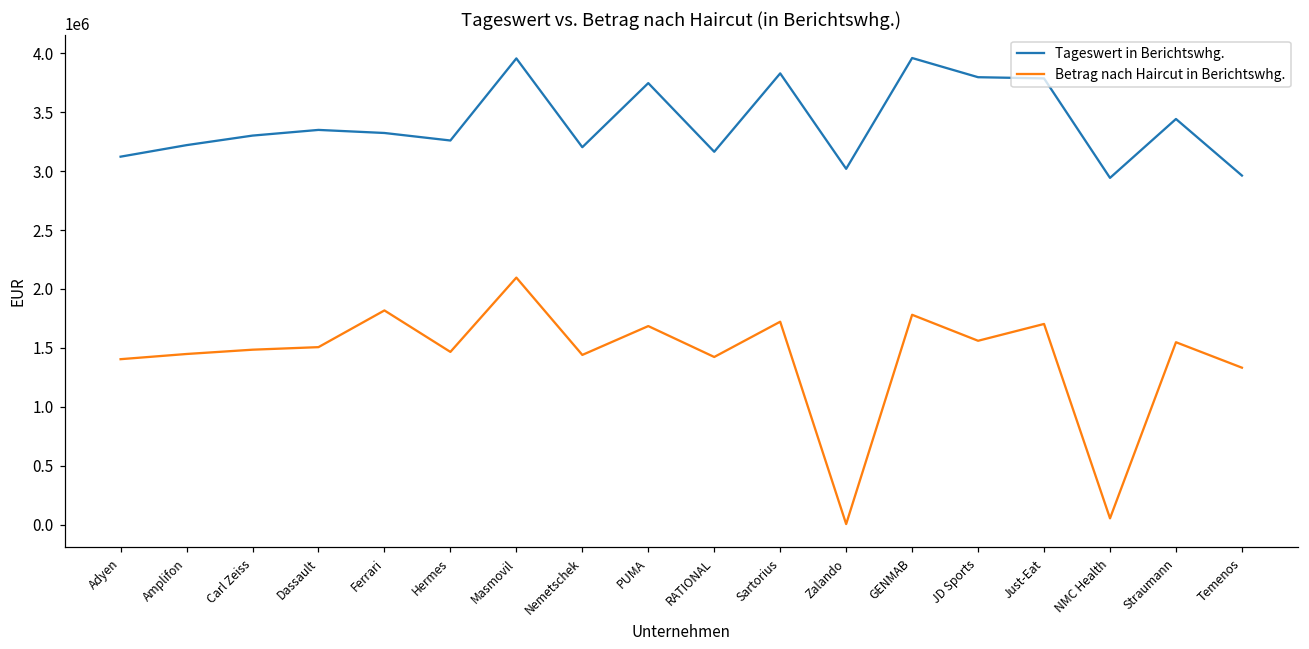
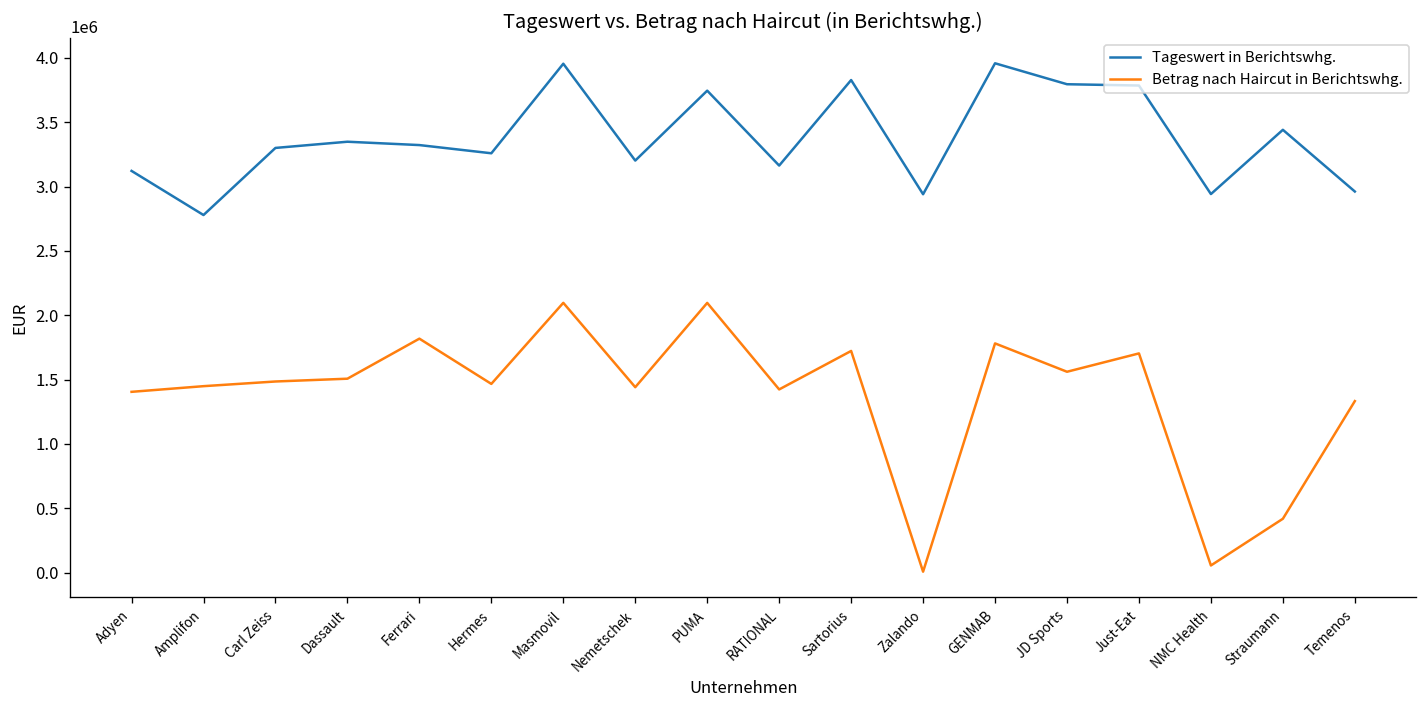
  {
    "Tageswert in Berichtswhg.": {
      "Adyen": 3120000,
-     "Amplifon": 3220000,
+     "Amplifon": 2780000,
      "Carl Zeiss": 3300000,
      "Dassault": 3350000,
      "Ferrari": 3320000,
      "Hermes": 3260000,
      "Masmovil": 3960000,
      "Nemetschek": 3200000,
      "PUMA": 3750000,
      "RATIONAL": 3160000,
      "Sartorius": 3830000,
-     "Zalando": 3020000,
+     "Zalando": 2940000,
      "GENMAB": 3960000,
      "JD Sports": 3800000,
      "NMC Health": 2940000,
      "Straumann": 3440000,
      "Temenos": 2960000
    },
    "Betrag nach Haircut in Berichtswhg.": {
      "Adyen": 1400000,
      "Amplifon": 1450000,
      "Carl Zeiss": 1490000,
      "Dassault": 1510000,
      "Ferrari": 1820000,
      "Hermes": 1470000,
      "Masmovil": 2100000,
      "Nemetschek": 1440000,
-     "PUMA": 1690000,
+     "PUMA": 2100000,
      "RATIONAL": 1420000,
      "Sartorius": 1720000,
      "Zalando": 10000,
      "GENMAB": 1780000,
      "JD Sports": 1560000,
      "Just-Eat": 1700000,
      "NMC Health": 60000,
-     "Straumann": 1550000,
+     "Straumann": 420000,
      "Temenos": 1330000
    }
  }
